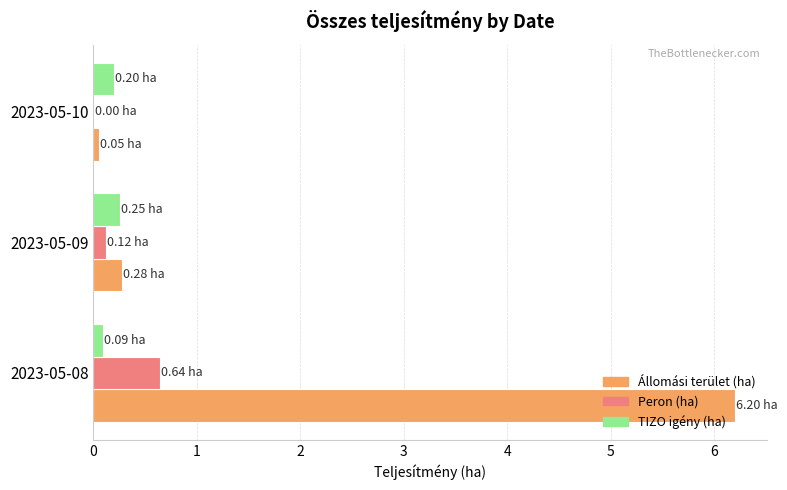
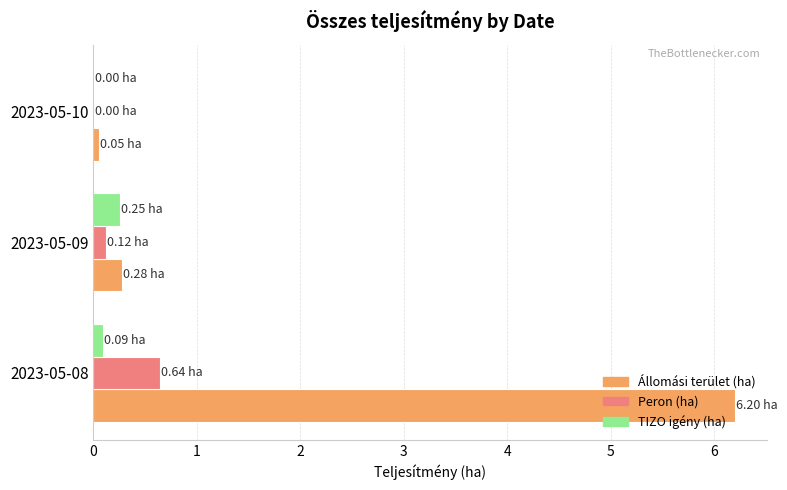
  {
    "TIZO igény (ha)": {
-     "2023-05-10": 0.20,
+     "2023-05-10": 0.00,
      "2023-05-09": 0.25,
      "2023-05-08": 0.09
    }
  }
